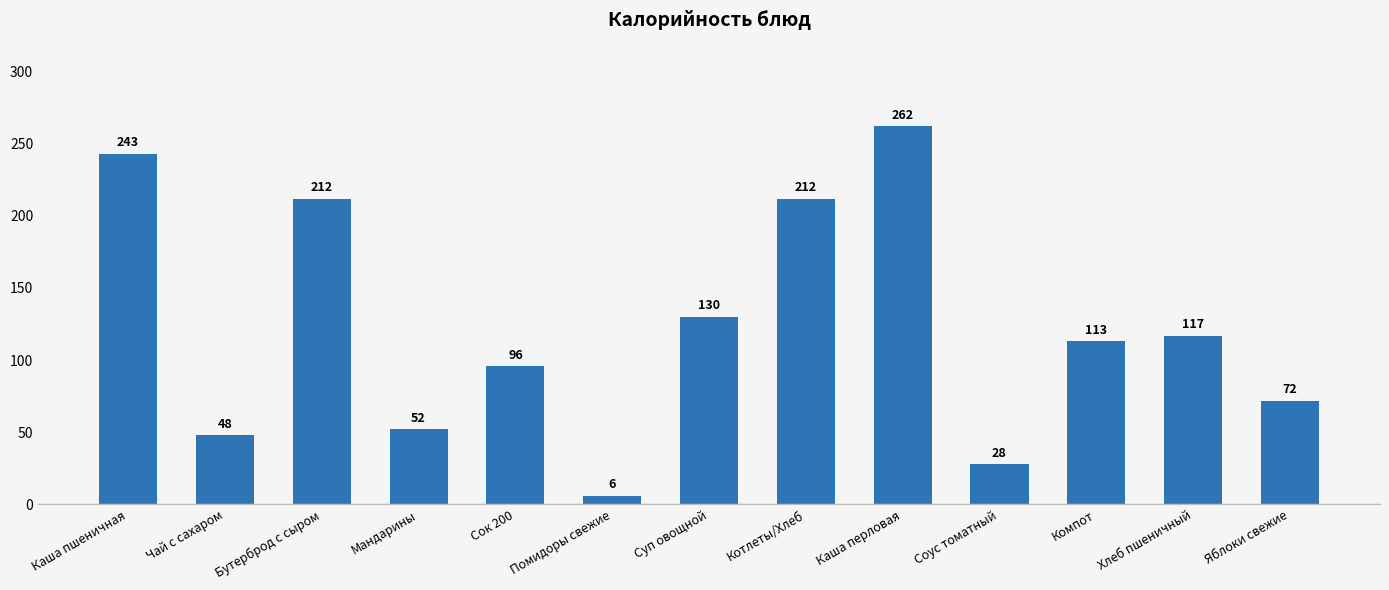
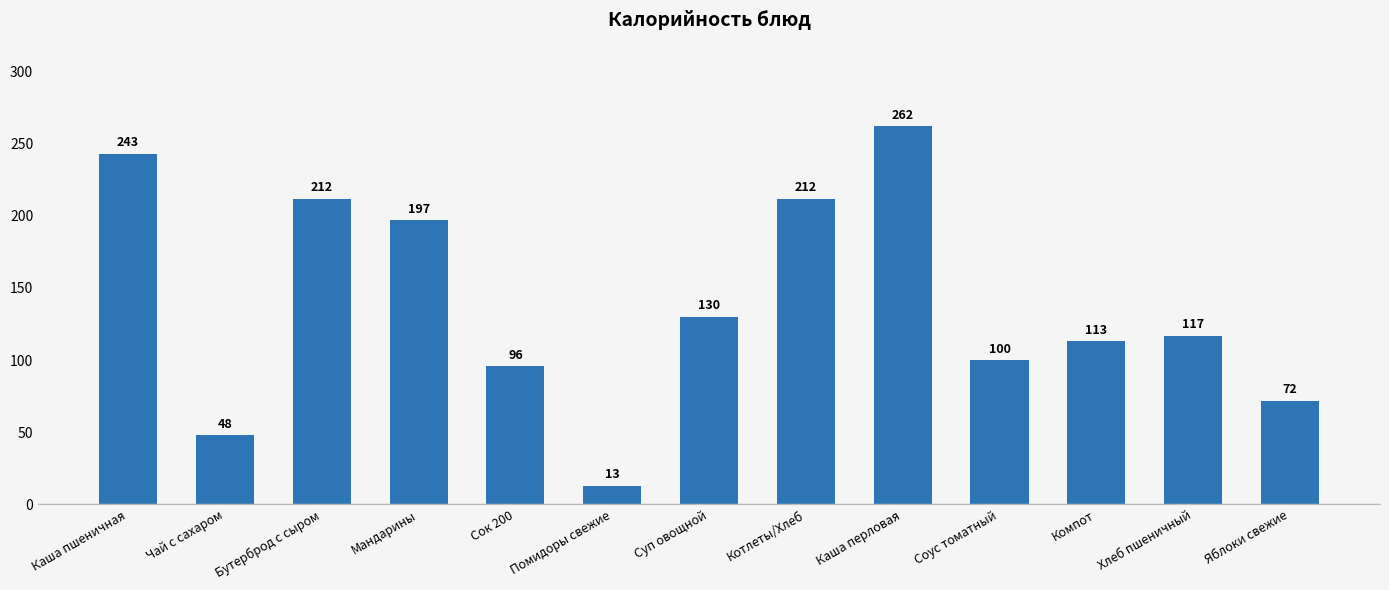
  {
    "Каша пшеничная": 243,
    "Чай с сахаром": 48,
    "Бутерброд с сыром": 212,
-   "Мандарины": 52,
+   "Мандарины": 197,
    "Сок 200": 96,
-   "Помидоры свежие": 6,
+   "Помидоры свежие": 13,
    "Суп овощной": 130,
    "Котлеты/Хлеб": 212,
    "Каша перловая": 262,
-   "Соус томатный": 28,
+   "Соус томатный": 100,
    "Компот": 113,
    "Хлеб пшеничный": 117,
    "Яблоки свежие": 72
  }
